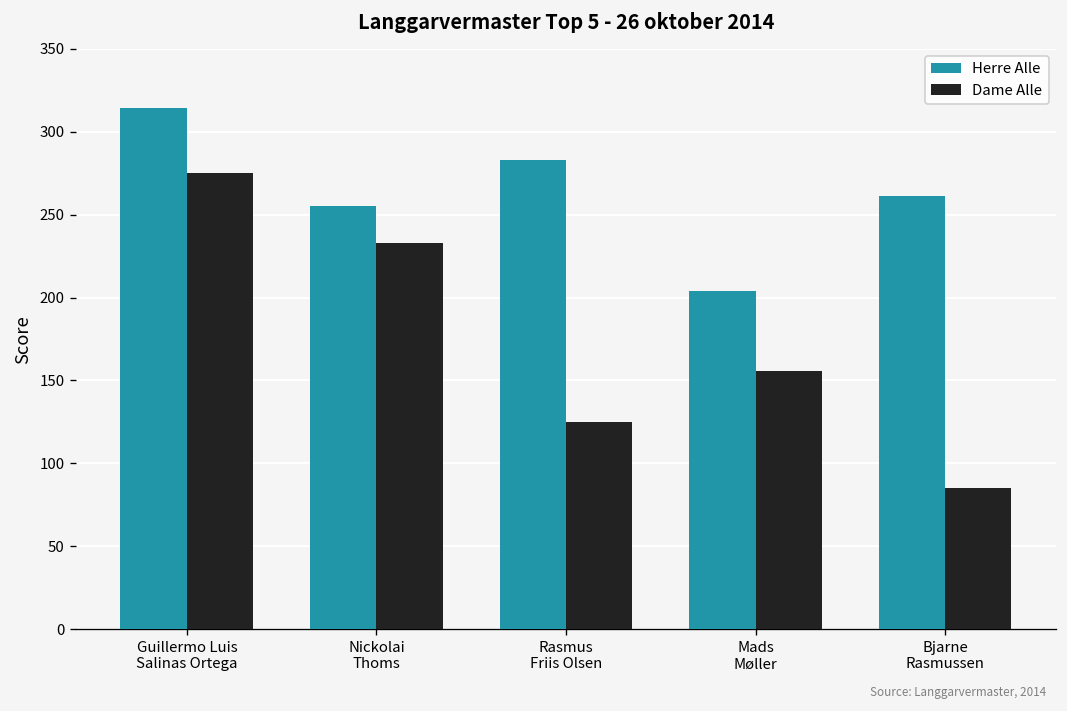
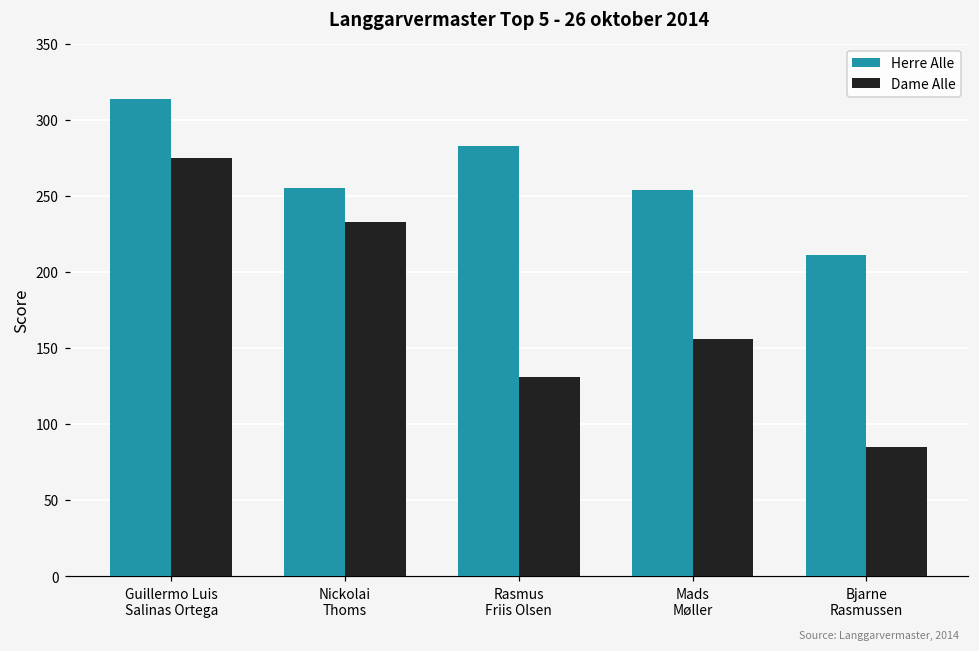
  {
    "Herre Alle": {
      "Guillermo Luis Salinas Ortega": 314,
      "Nickolai Thoms": 255,
      "Rasmus Friis Olsen": 283,
-     "Mads Møller": 204,
-     "Bjarne Rasmussen": 261
+     "Mads Møller": 254,
+     "Bjarne Rasmussen": 211
    },
    "Dame Alle": {
      "Guillermo Luis Salinas Ortega": 275,
      "Nickolai Thoms": 233,
-     "Rasmus Friis Olsen": 125,
+     "Rasmus Friis Olsen": 131,
      "Mads Møller": 156,
      "Bjarne Rasmussen": 85
    }
  }
